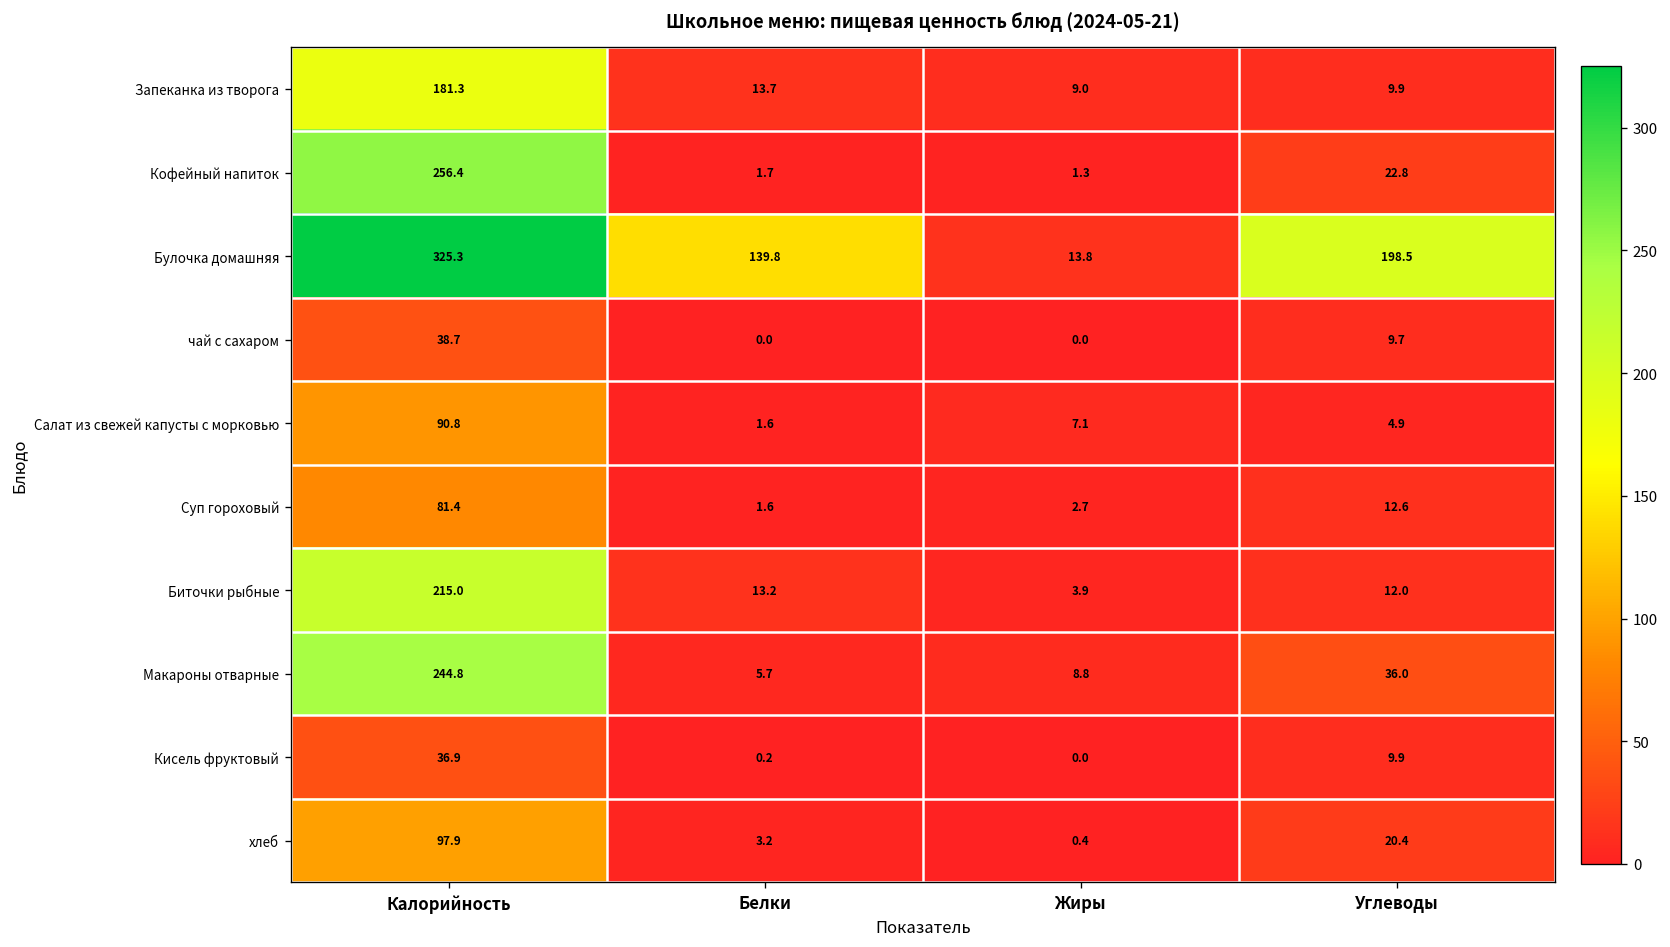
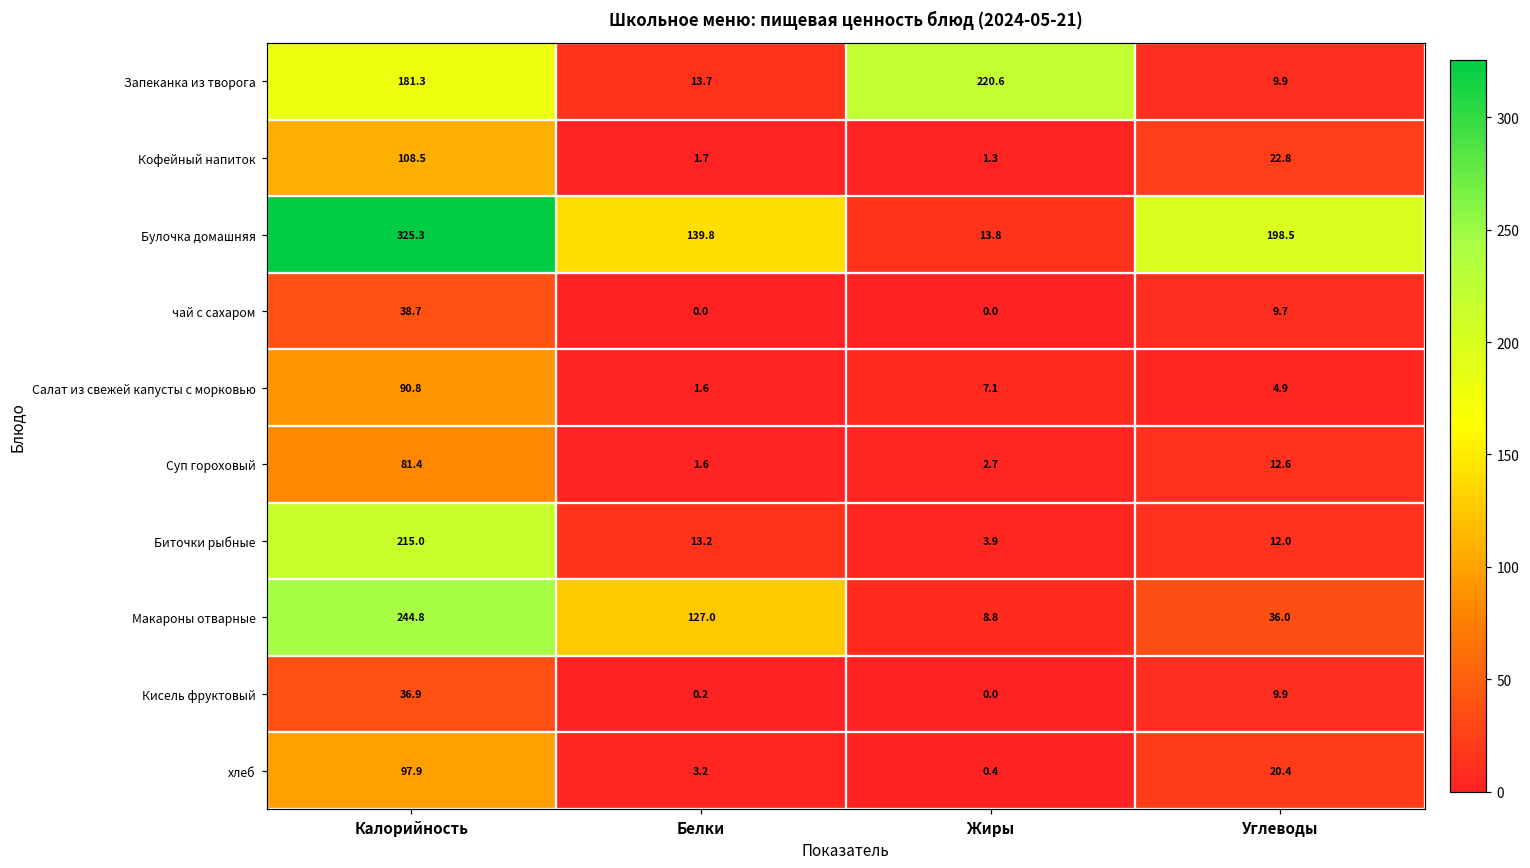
  {
    "Запеканка из творога": {
      "Калорийность": 181.3,
      "Белки": 13.7,
-     "Жиры": 9.0,
+     "Жиры": 220.6,
      "Углеводы": 9.9
    },
    "Кофейный напиток": {
-     "Калорийность": 256.4,
+     "Калорийность": 108.5,
      "Белки": 1.7,
      "Жиры": 1.3,
      "Углеводы": 22.8
    },
    "Булочка домашняя": {
      "Калорийность": 325.3,
      "Белки": 139.8,
      "Жиры": 13.8,
      "Углеводы": 198.5
    },
    "чай с сахаром": {
      "Калорийность": 38.7,
      "Белки": 0.0,
      "Жиры": 0.0,
      "Углеводы": 9.7
    },
    "Салат из свежей капусты с морковью": {
      "Калорийность": 90.8,
      "Белки": 1.6,
      "Жиры": 7.1,
      "Углеводы": 4.9
    },
    "Суп гороховый": {
      "Калорийность": 81.4,
      "Белки": 1.6,
      "Жиры": 2.7,
      "Углеводы": 12.6
    },
    "Биточки рыбные": {
      "Калорийность": 215.0,
      "Белки": 13.2,
      "Жиры": 3.9,
      "Углеводы": 12.0
    },
    "Макароны отварные": {
      "Калорийность": 244.8,
-     "Белки": 5.7,
+     "Белки": 127.0,
      "Жиры": 8.8,
      "Углеводы": 36.0
    },
    "Кисель фруктовый": {
      "Калорийность": 36.9,
      "Белки": 0.2,
      "Жиры": 0.0,
      "Углеводы": 9.9
    },
    "хлеб": {
      "Калорийность": 97.9,
      "Белки": 3.2,
      "Жиры": 0.4,
      "Углеводы": 20.4
    }
  }
